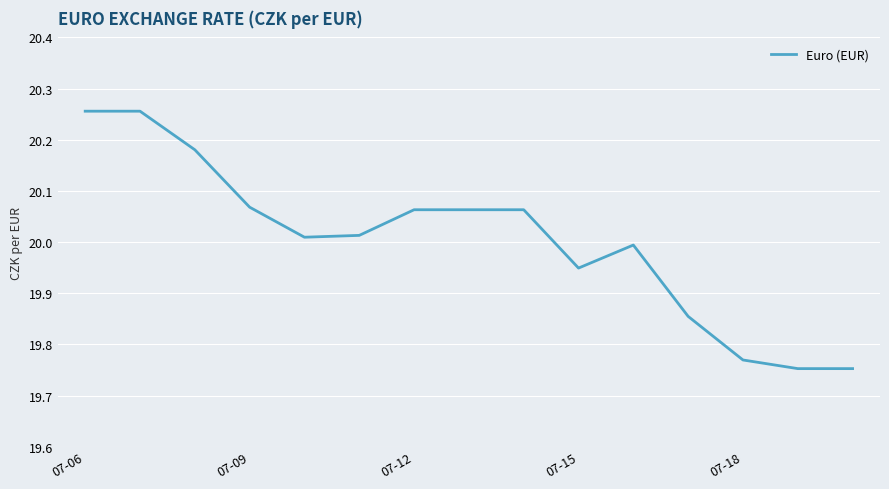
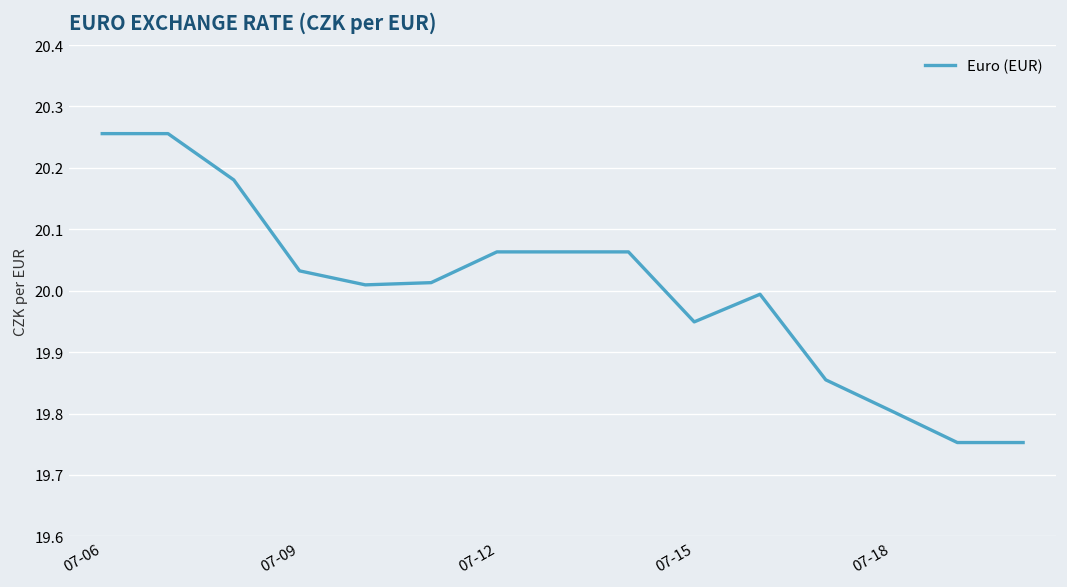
  {
    "07-06": 20.26,
-   "07-09": 20.07,
+   "07-09": 20.03,
    "07-12": 20.06,
    "07-15": 19.95,
-   "07-18": 19.77
+   "07-18": 19.80
  }
